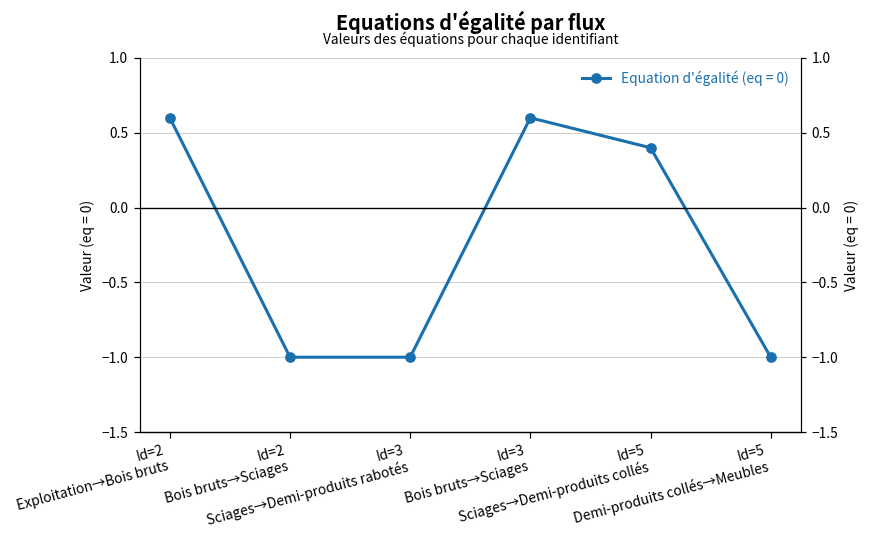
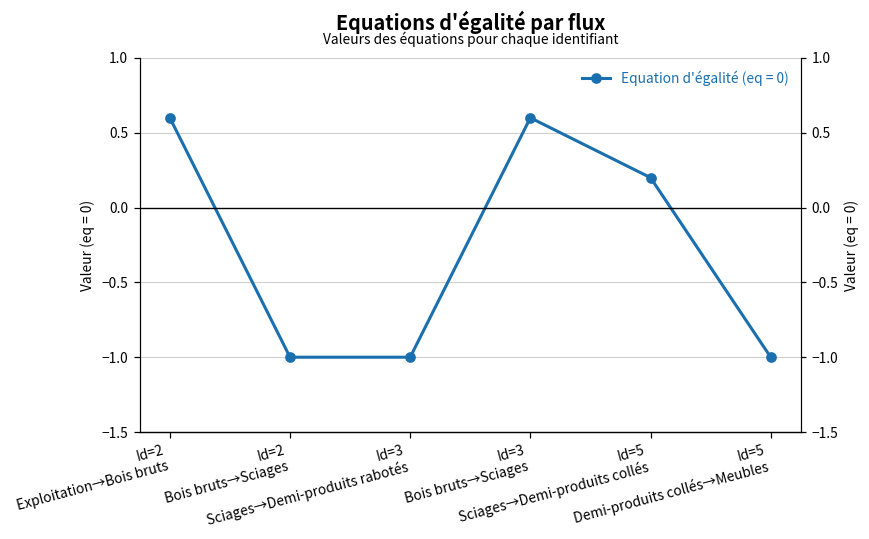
  {
    "Id=2 Exploitation→Bois bruts": 0.6,
    "Id=2 Bois bruts→Sciages": -1.0,
    "Id=3 Sciages→Demi-produits rabotés": -1.0,
    "Id=3 Bois bruts→Sciages": 0.6,
-   "Id=5 Sciages→Demi-produits collés": 0.4,
+   "Id=5 Sciages→Demi-produits collés": 0.2,
    "Id=5 Demi-produits collés→Meubles": -1.0
  }
